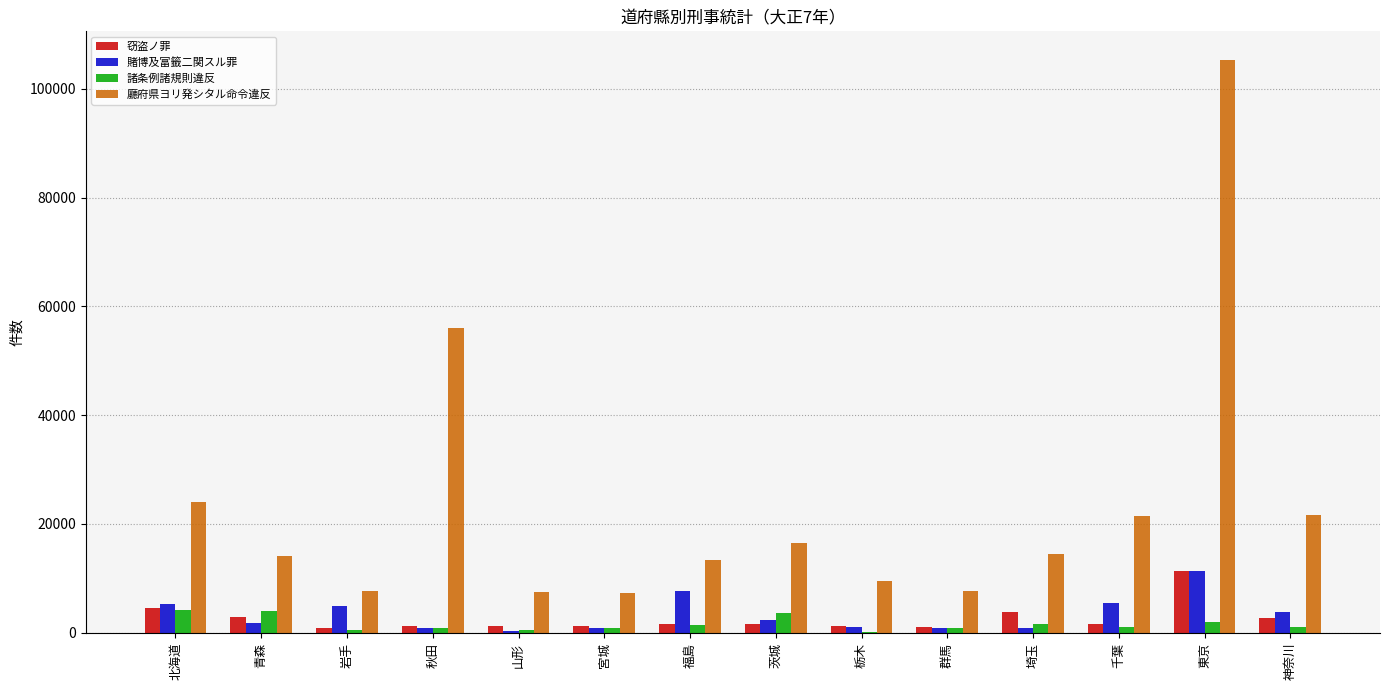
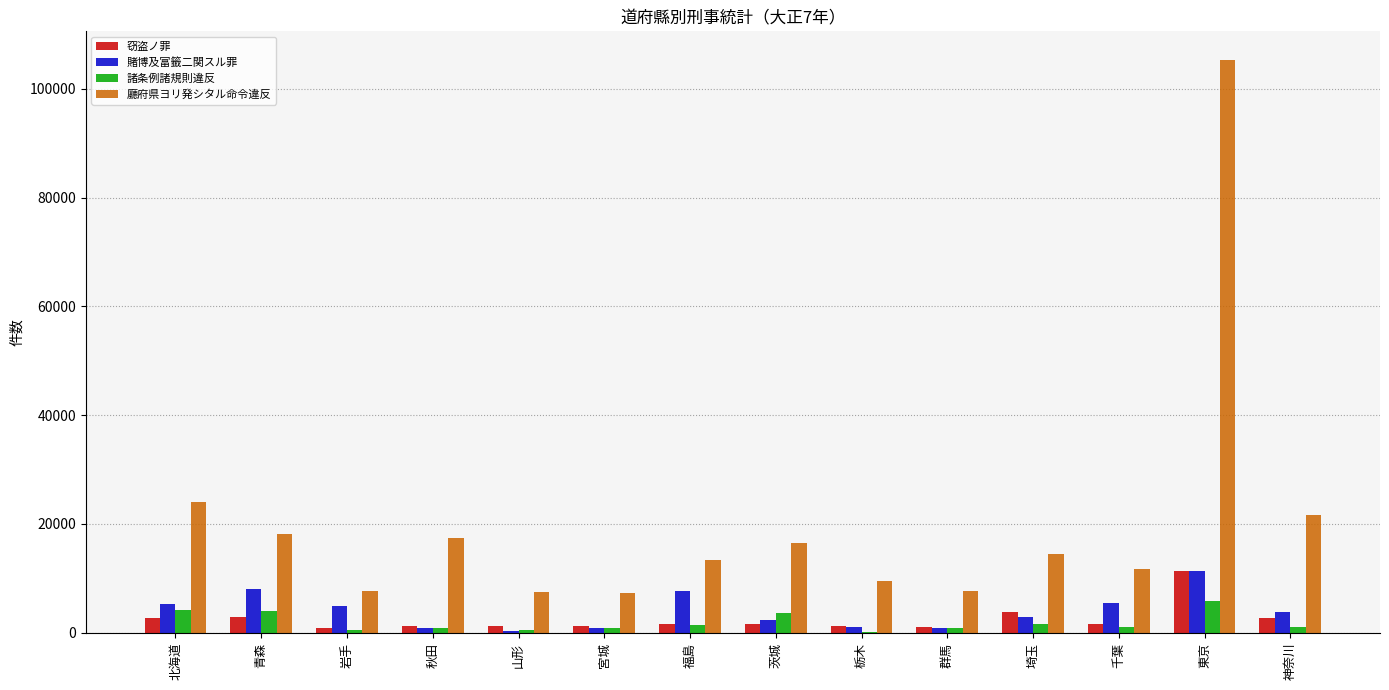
  {
    "窃盗ノ罪": {
-     "北海道": 5000,
+     "北海道": 3000,
      "青森": 3000,
      "岩手": 1000,
      "秋田": 1000,
      "山形": 1000,
      "宮城": 1000,
      "福島": 2000,
      "茨城": 2000,
      "栃木": 1000,
      "群馬": 1000,
      "埼玉": 4000,
      "千葉": 2000,
      "東京": 11000,
      "神奈川": 3000
    },
    "賭博及富籤二関スル罪": {
      "北海道": 5000,
-     "青森": 2000,
+     "青森": 8000,
      "岩手": 5000,
      "秋田": 1000,
      "宮城": 1000,
      "福島": 8000,
      "茨城": 2000,
      "栃木": 1000,
      "群馬": 1000,
-     "埼玉": 1000,
+     "埼玉": 3000,
      "千葉": 6000,
      "東京": 11000,
      "神奈川": 4000
    },
    "諸条例諸規則違反": {
      "北海道": 4000,
      "青森": 4000,
      "岩手": 1000,
      "秋田": 1000,
      "山形": 1000,
      "宮城": 1000,
      "福島": 1000,
      "茨城": 4000,
      "群馬": 1000,
      "埼玉": 2000,
      "千葉": 1000,
-     "東京": 2000,
+     "東京": 6000,
      "神奈川": 1000
    },
    "廳府県ヨリ発シタル命令違反": {
      "北海道": 24000,
-     "青森": 14000,
+     "青森": 18000,
      "岩手": 8000,
-     "秋田": 56000,
+     "秋田": 17000,
      "山形": 7000,
      "宮城": 7000,
      "福島": 13000,
      "茨城": 16000,
      "栃木": 10000,
      "群馬": 8000,
      "埼玉": 15000,
-     "千葉": 21000,
+     "千葉": 12000,
      "東京": 105000,
      "神奈川": 22000
    }
  }
